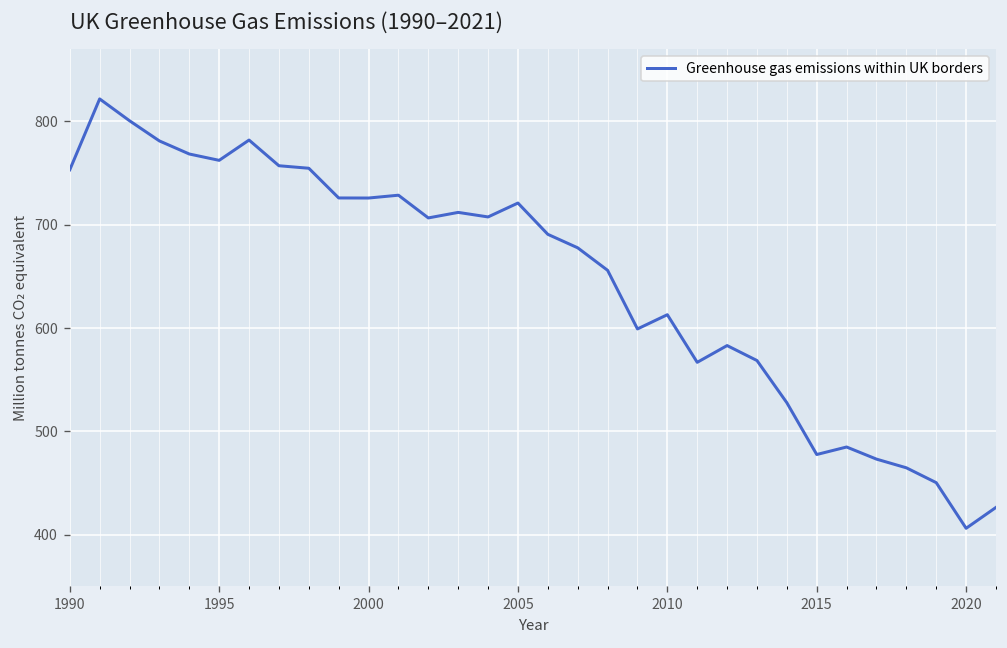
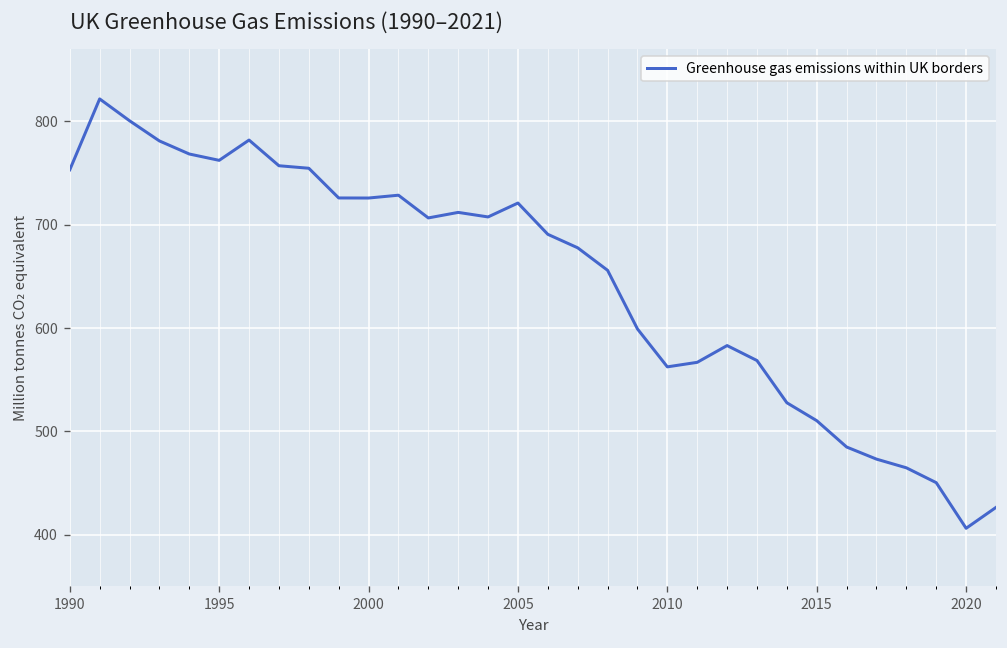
  {
    "1990": 750,
    "1995": 760,
    "2000": 730,
    "2005": 720,
-   "2010": 610,
-   "2015": 480,
+   "2010": 560,
+   "2015": 510,
    "2020": 410
  }
